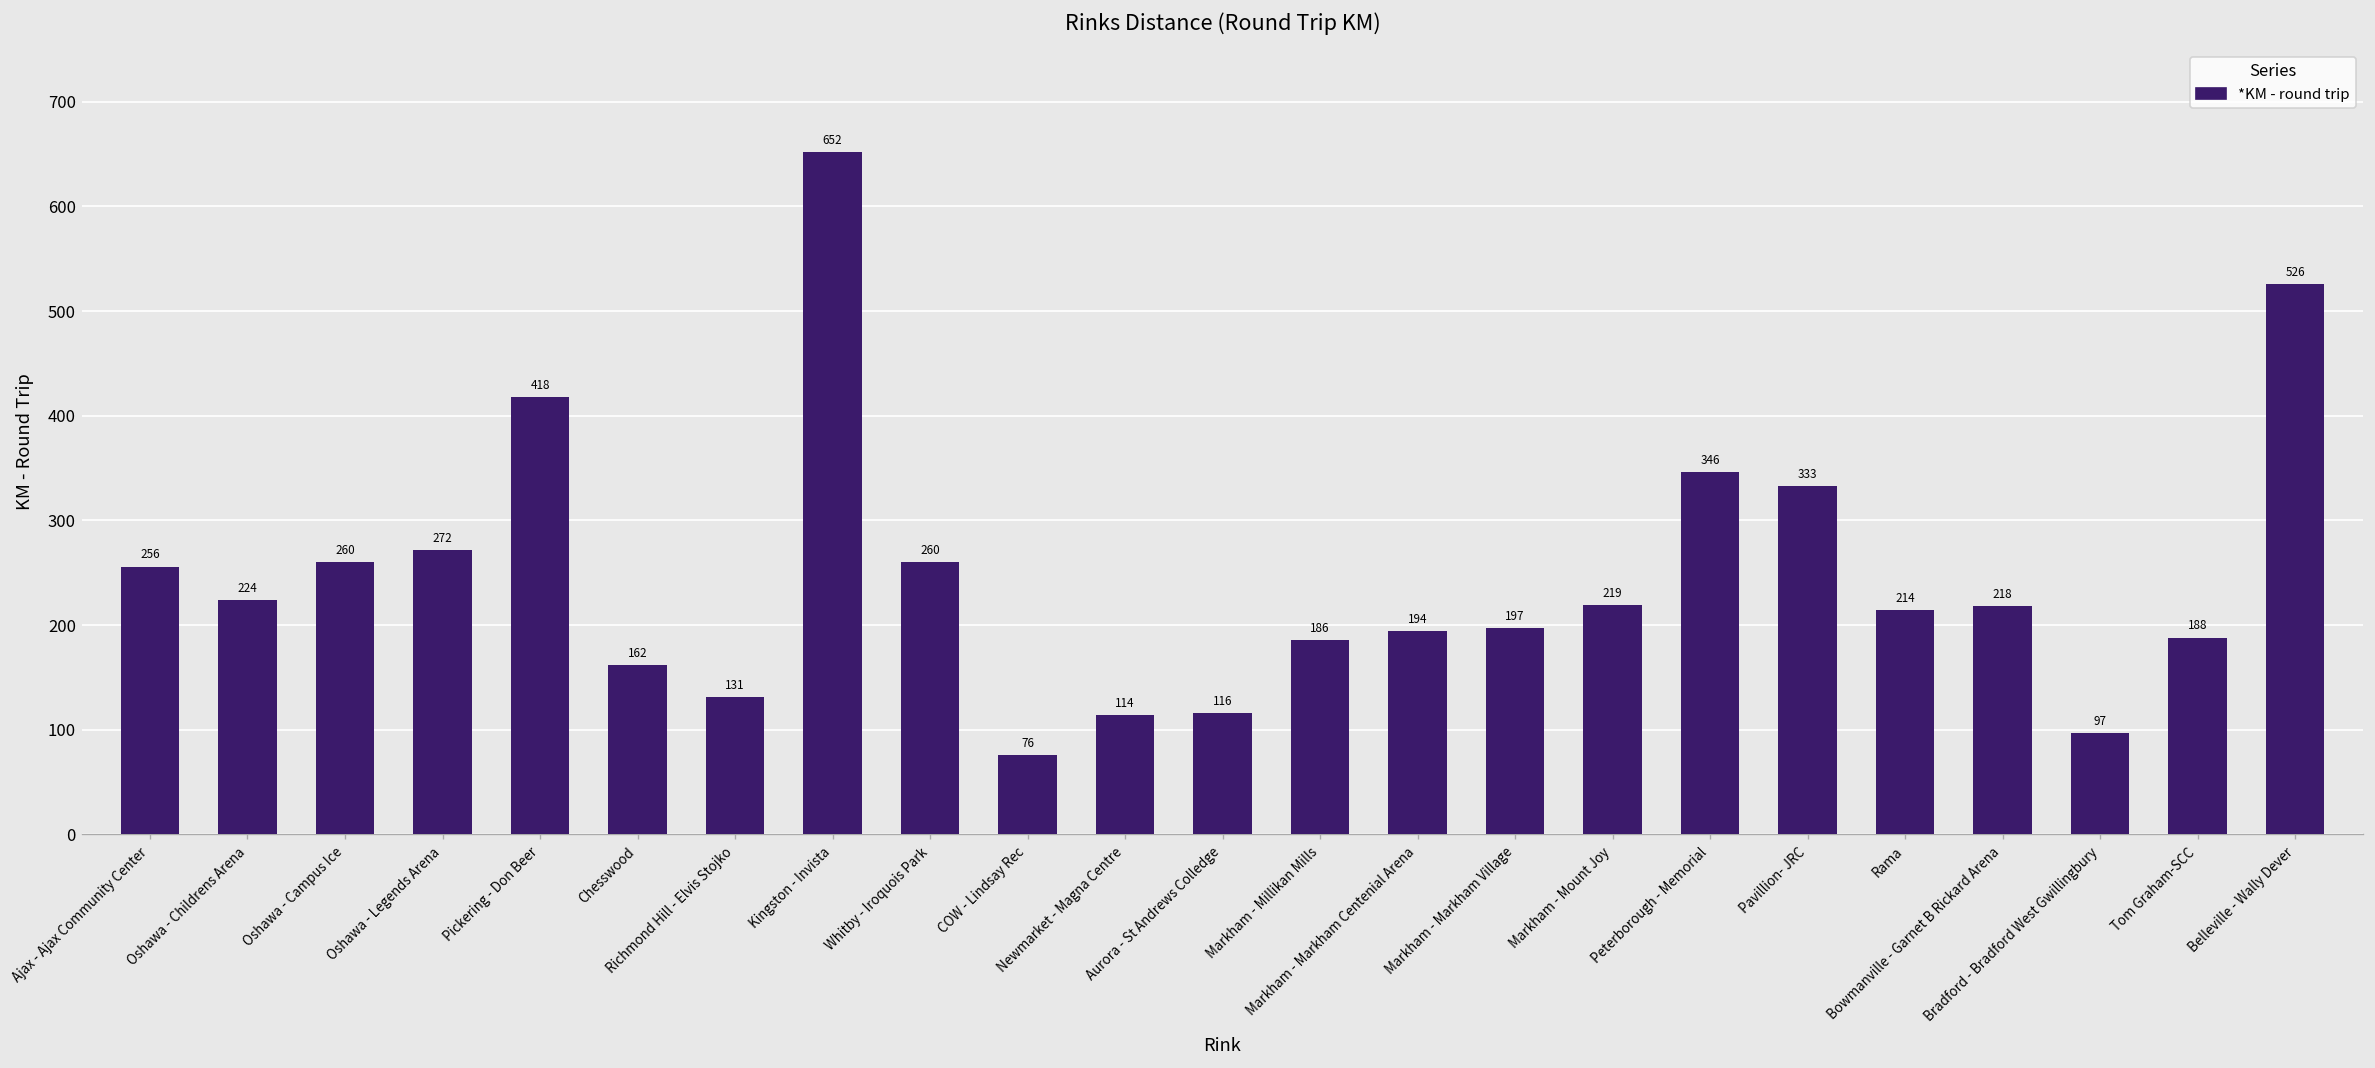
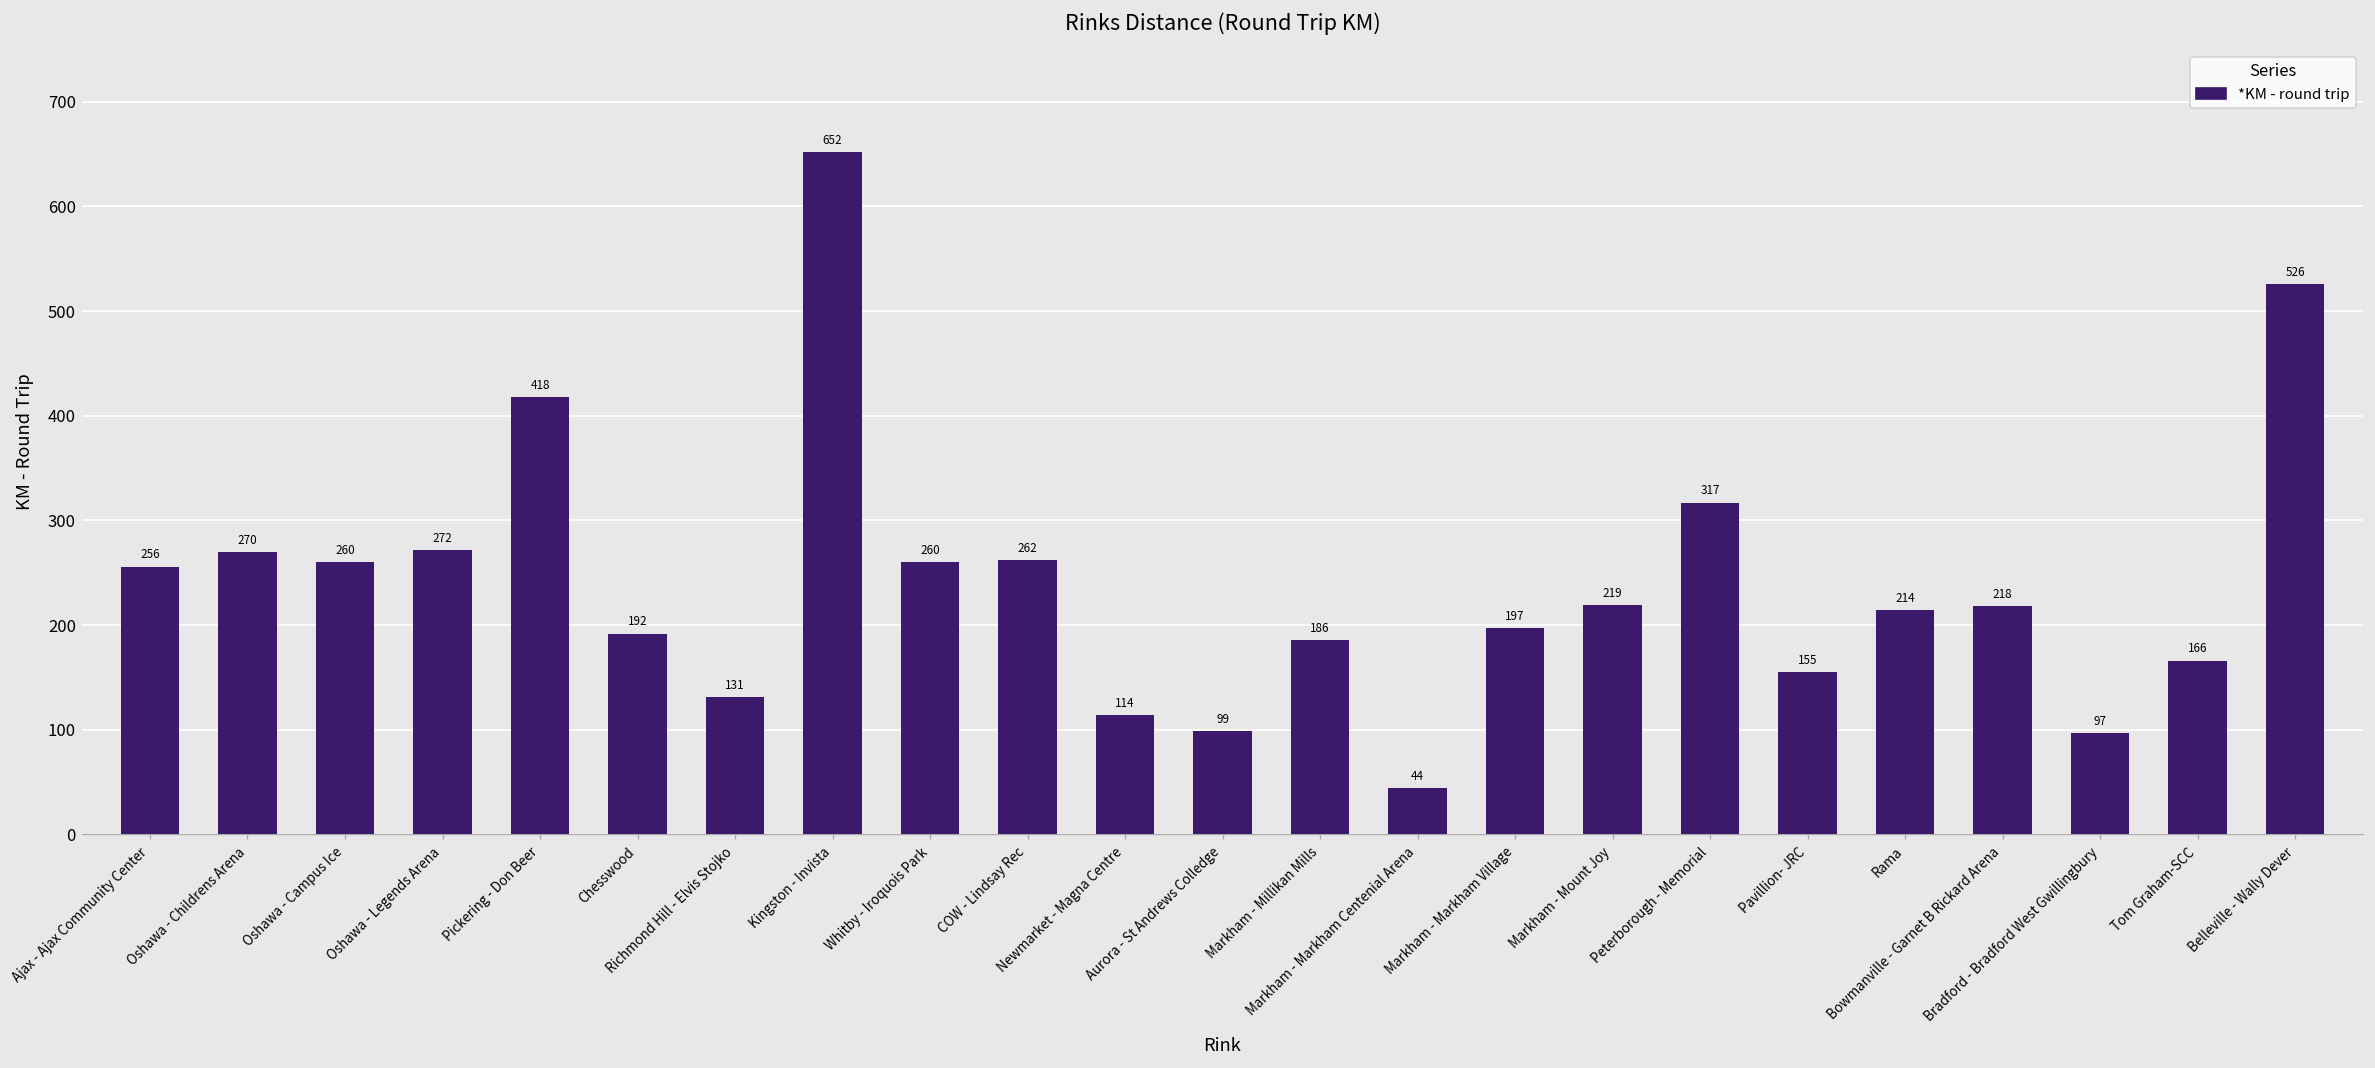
  {
    "Ajax - Ajax Community Center": 256,
-   "Oshawa - Childrens Arena": 224,
+   "Oshawa - Childrens Arena": 270,
    "Oshawa - Campus Ice": 260,
    "Oshawa - Legends Arena": 272,
    "Pickering - Don Beer": 418,
-   "Chesswood": 162,
+   "Chesswood": 192,
    "Richmond Hill - Elvis Stojko": 131,
    "Kingston - Invista": 652,
    "Whitby - Iroquois Park": 260,
-   "COW - Lindsay Rec": 76,
+   "COW - Lindsay Rec": 262,
    "Newmarket - Magna Centre": 114,
-   "Aurora - St Andrews Colledge": 116,
+   "Aurora - St Andrews Colledge": 99,
    "Markham - Millikan Mills": 186,
-   "Markham - Markham Centenial Arena": 194,
+   "Markham - Markham Centenial Arena": 44,
    "Markham - Markham Village": 197,
    "Markham - Mount Joy": 219,
-   "Peterborough - Memorial": 346,
-   "Pavillion- JRC": 333,
+   "Peterborough - Memorial": 317,
+   "Pavillion- JRC": 155,
    "Rama": 214,
    "Bowmanville - Garnet B Rickard Arena": 218,
    "Bradford - Bradford West Gwillingbury": 97,
-   "Tom Graham-SCC": 188,
+   "Tom Graham-SCC": 166,
    "Belleville - Wally Dever": 526
  }
